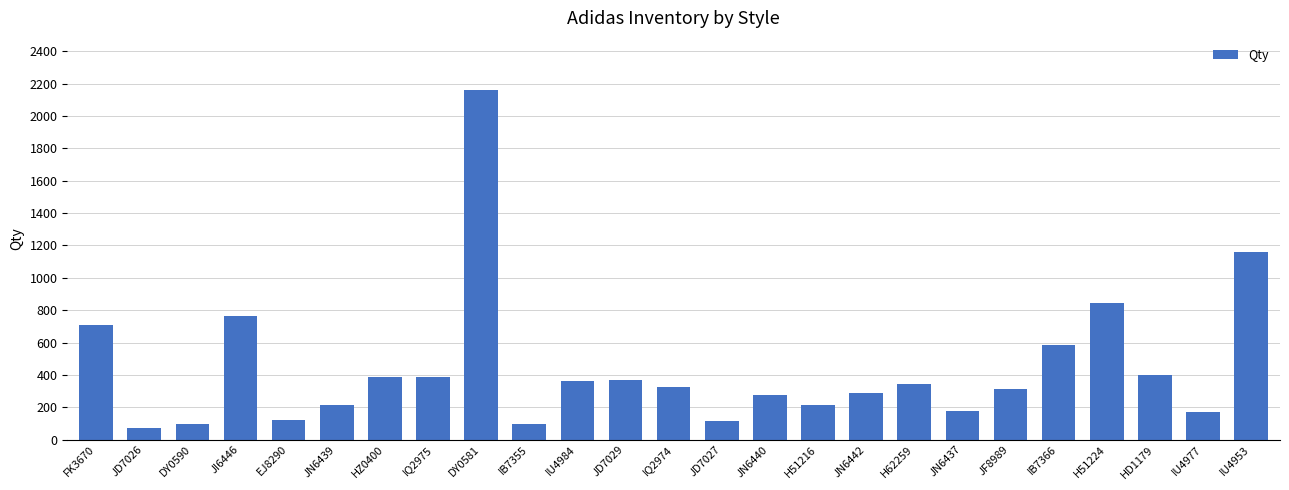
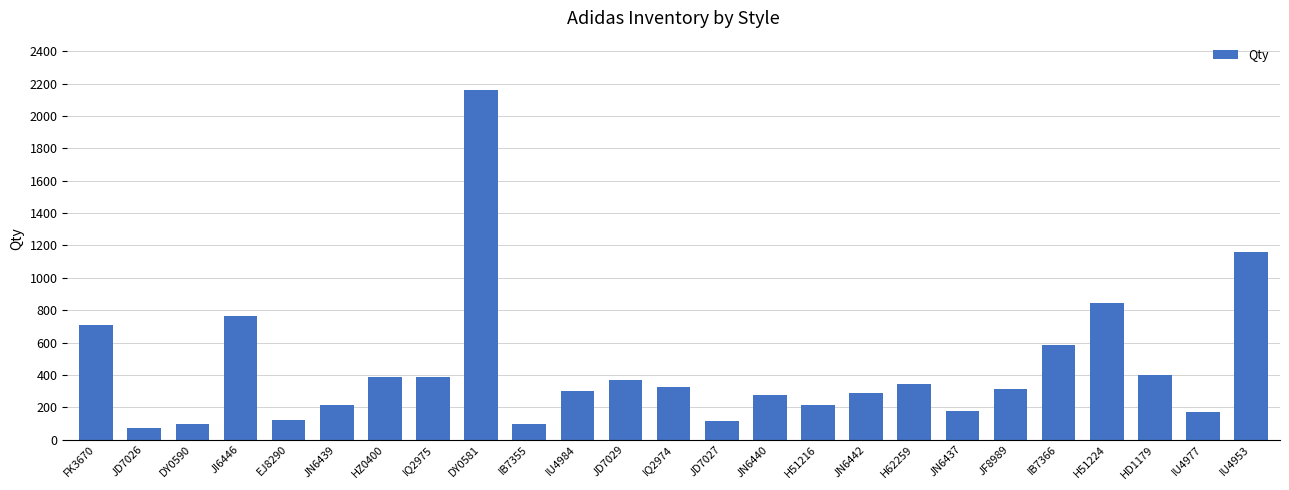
  {
    "FK3670": 710,
    "JD7026": 70,
    "DY0590": 100,
    "JI6446": 760,
    "EJ8290": 120,
    "JN6439": 210,
    "HZ0400": 380,
    "IQ2975": 380,
    "DY0581": 2160,
    "IB7355": 100,
-   "IU4984": 360,
+   "IU4984": 300,
    "JD7029": 370,
    "IQ2974": 320,
    "JD7027": 120,
    "JN6440": 280,
    "H51216": 220,
    "JN6442": 290,
    "H62259": 340,
    "JN6437": 170,
    "JF8989": 310,
    "IB7366": 590,
    "H51224": 840,
    "HD1179": 400,
    "IU4977": 170,
    "IU4953": 1160
  }
